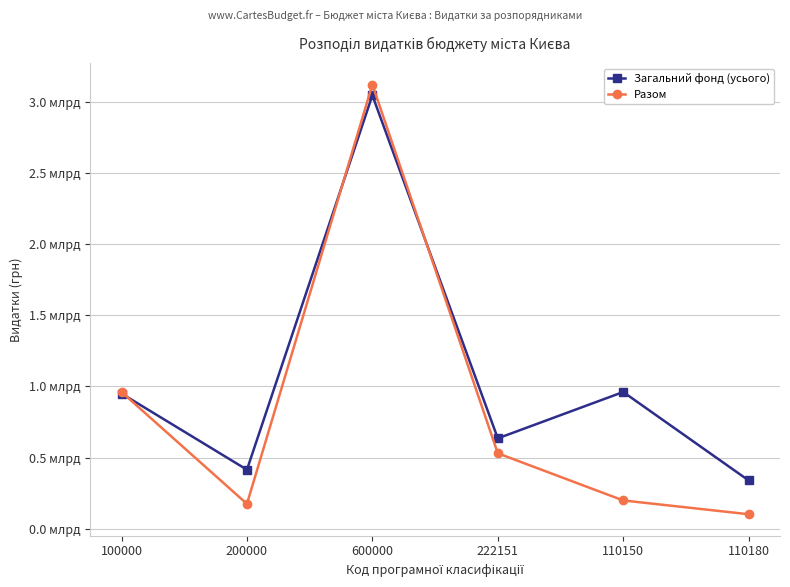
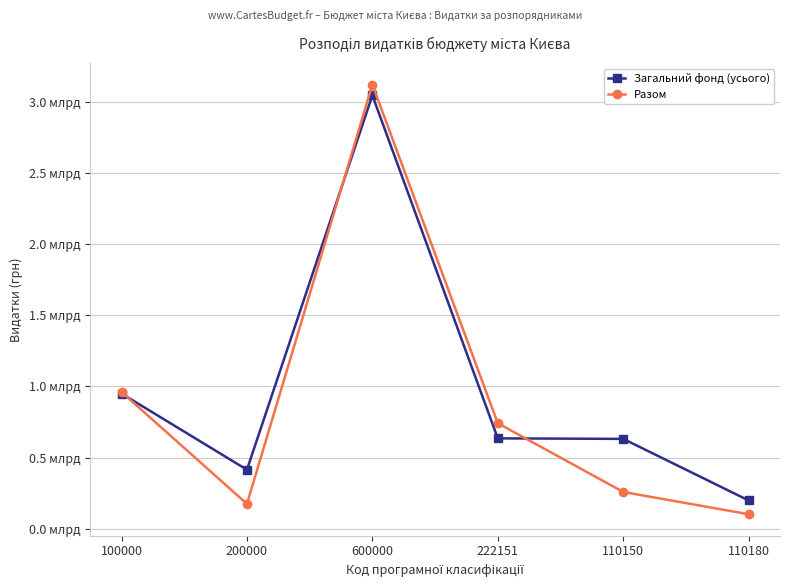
  {
    "Загальний фонд (усього)": {
      "200000": "0.42 млрд",
      "600000": "3.05 млрд",
      "222151": "0.64 млрд",
-     "110150": "0.96 млрд",
-     "110180": "0.34 млрд"
+     "110150": "0.63 млрд",
+     "110180": "0.20 млрд"
    },
    "Разом": {
      "200000": "0.18 млрд",
      "600000": "3.12 млрд",
-     "222151": "0.53 млрд",
-     "110150": "0.20 млрд",
+     "222151": "0.74 млрд",
+     "110150": "0.26 млрд",
      "110180": "0.10 млрд"
    }
  }
